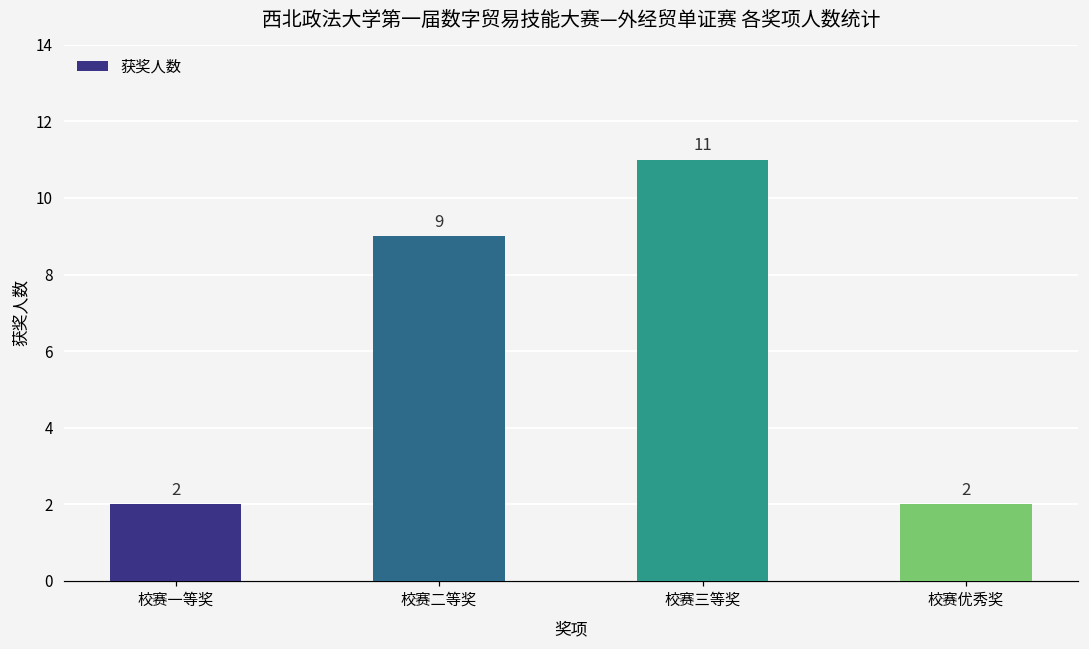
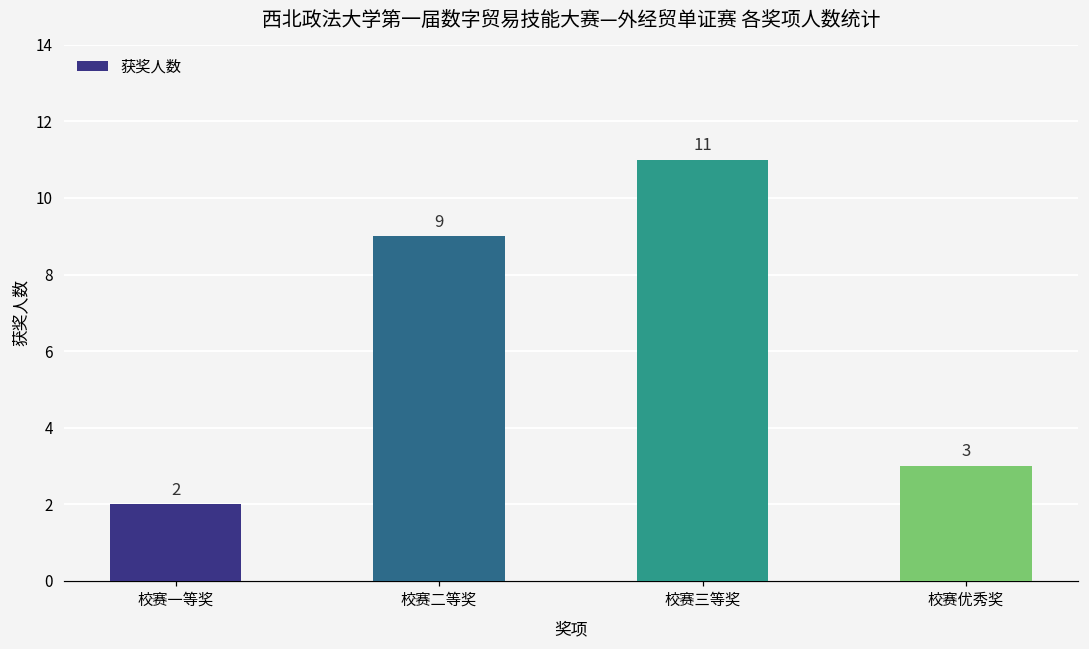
  {
    "校赛一等奖": 2,
    "校赛二等奖": 9,
    "校赛三等奖": 11,
-   "校赛优秀奖": 2
+   "校赛优秀奖": 3
  }
